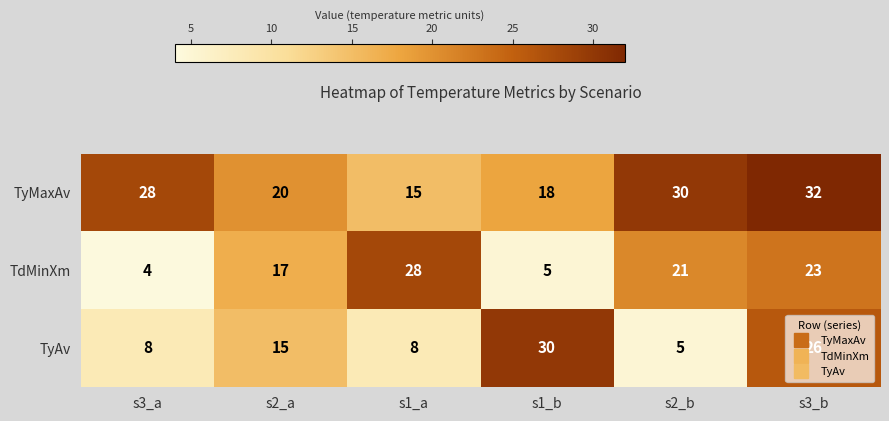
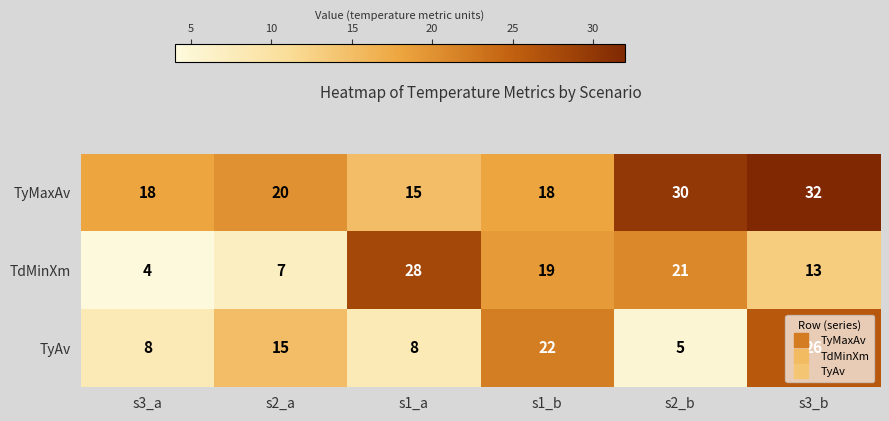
  {
    "TyMaxAv": {
-     "s3_a": 28,
+     "s3_a": 18,
      "s2_a": 20,
      "s1_a": 15,
      "s1_b": 18,
      "s2_b": 30,
      "s3_b": 32
    },
    "TdMinXm": {
      "s3_a": 4,
-     "s2_a": 17,
+     "s2_a": 7,
      "s1_a": 28,
-     "s1_b": 5,
+     "s1_b": 19,
      "s2_b": 21,
-     "s3_b": 23
+     "s3_b": 13
    },
    "TyAv": {
      "s3_a": 8,
      "s2_a": 15,
      "s1_a": 8,
-     "s1_b": 30,
+     "s1_b": 22,
      "s2_b": 5
    }
  }
